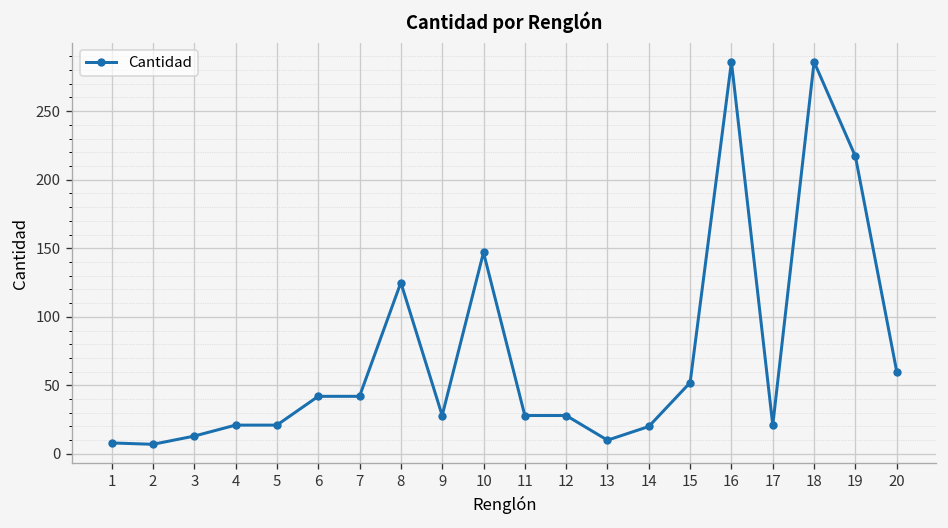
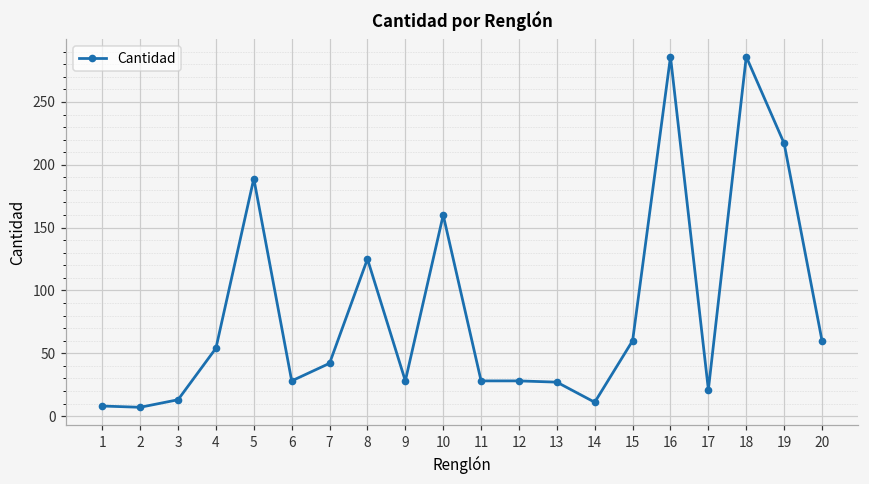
  {
    "1": 8,
    "2": 7,
    "3": 13,
-   "4": 21,
-   "5": 21,
-   "6": 42,
+   "4": 54,
+   "5": 189,
+   "6": 28,
    "7": 42,
    "8": 125,
    "9": 28,
-   "10": 147,
+   "10": 160,
    "11": 28,
    "12": 28,
-   "13": 10,
-   "14": 20,
-   "15": 52,
+   "13": 27,
+   "14": 11,
+   "15": 60,
    "16": 286,
    "17": 21,
    "18": 286,
    "19": 217,
    "20": 60
  }
